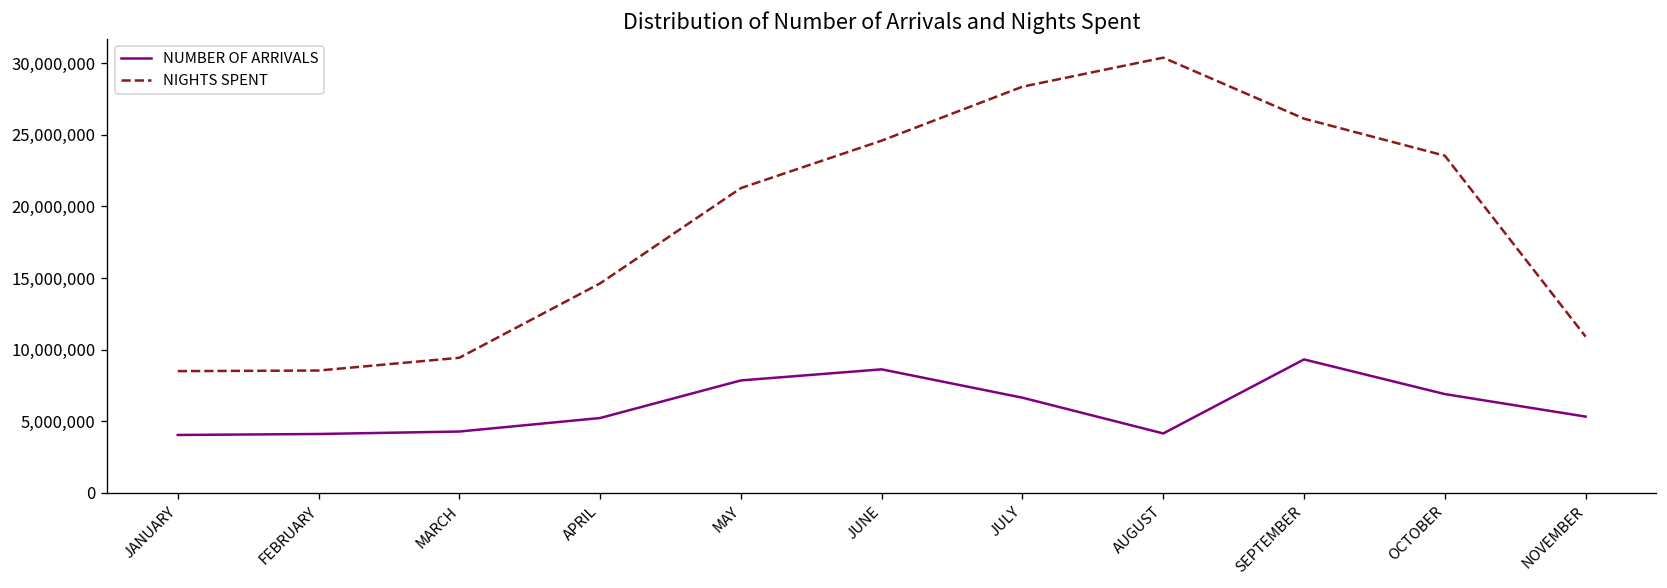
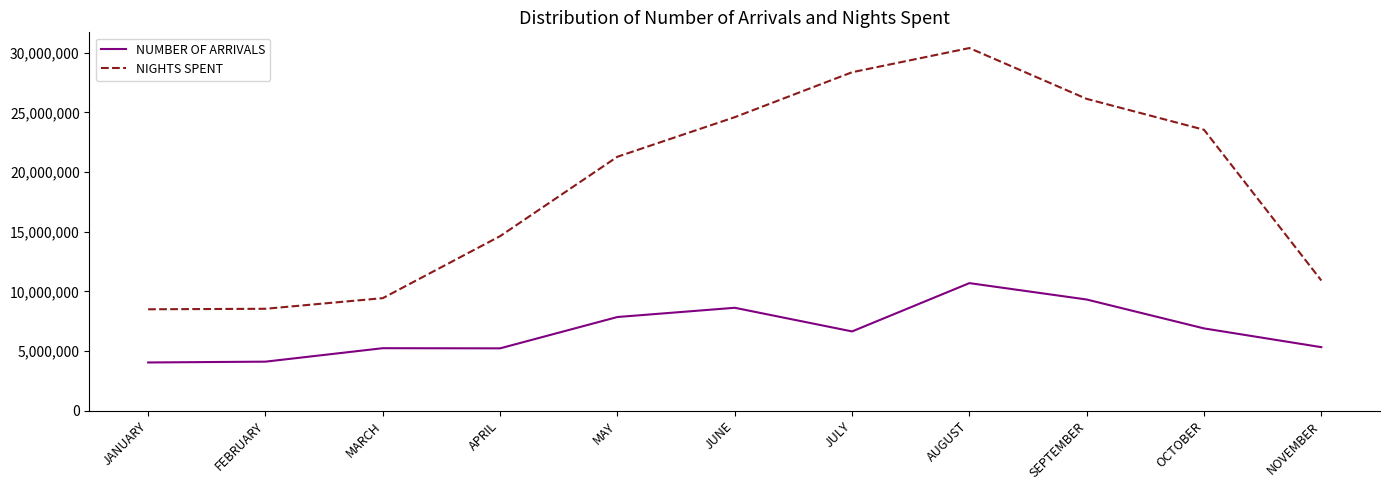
  {
    "NUMBER OF ARRIVALS": {
      "JANUARY": "4,000,000",
      "FEBRUARY": "4,100,000",
-     "MARCH": "4,300,000",
+     "MARCH": "5,200,000",
      "APRIL": "5,200,000",
      "MAY": "7,900,000",
      "JUNE": "8,600,000",
      "JULY": "6,600,000",
-     "AUGUST": "4,200,000",
+     "AUGUST": "10,700,000",
      "SEPTEMBER": "9,300,000",
      "OCTOBER": "6,900,000",
      "NOVEMBER": "5,300,000"
    },
    "NIGHTS SPENT": {
      "JANUARY": "8,500,000",
      "FEBRUARY": "8,500,000",
      "MARCH": "9,400,000",
      "APRIL": "14,600,000",
      "MAY": "21,300,000",
      "JUNE": "24,600,000",
      "JULY": "28,400,000",
      "AUGUST": "30,400,000",
      "SEPTEMBER": "26,100,000",
      "OCTOBER": "23,500,000",
      "NOVEMBER": "10,900,000"
    }
  }
